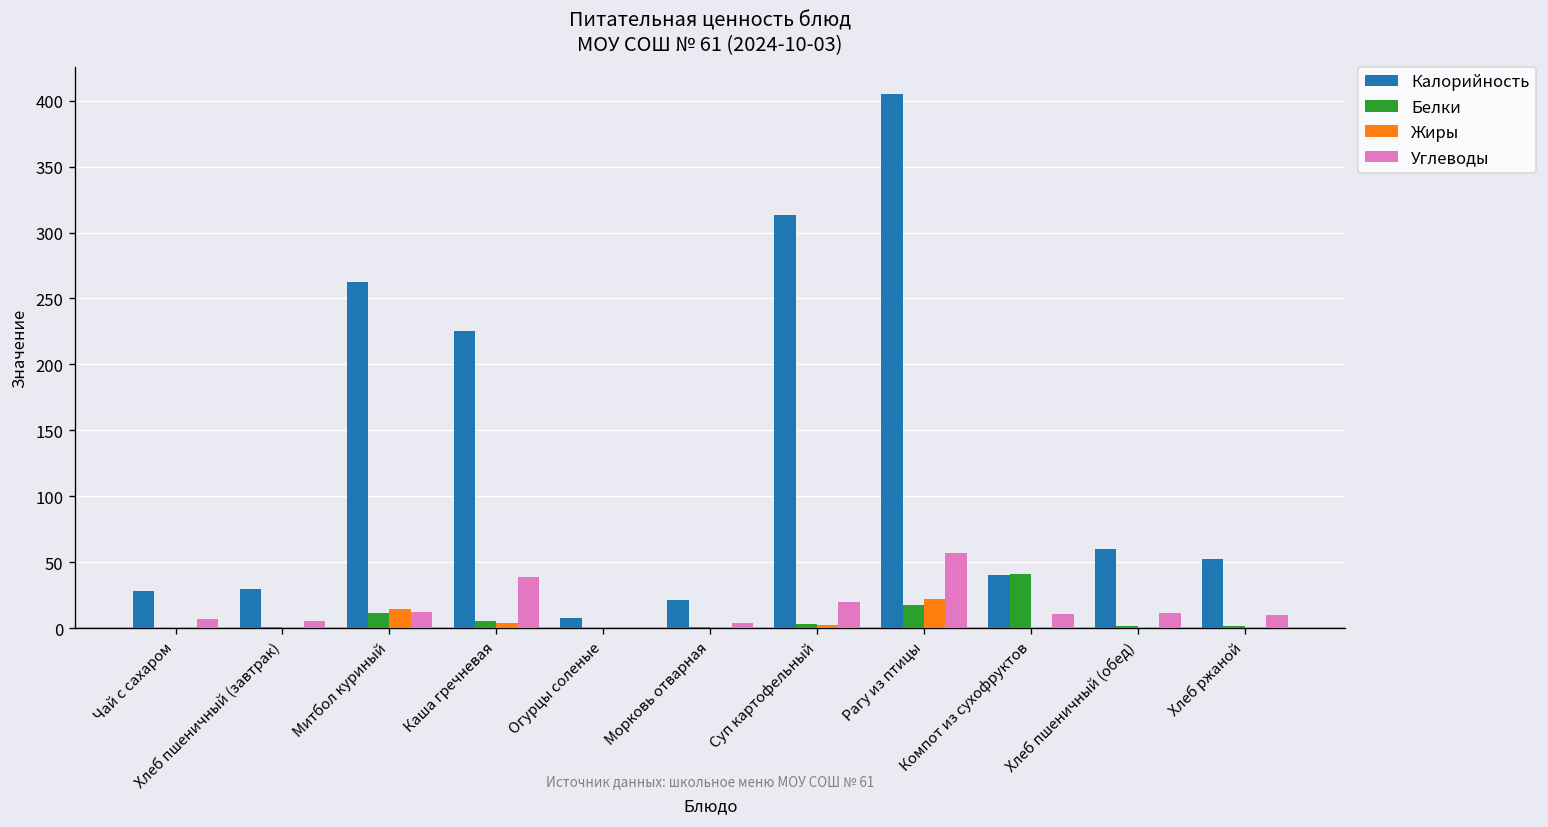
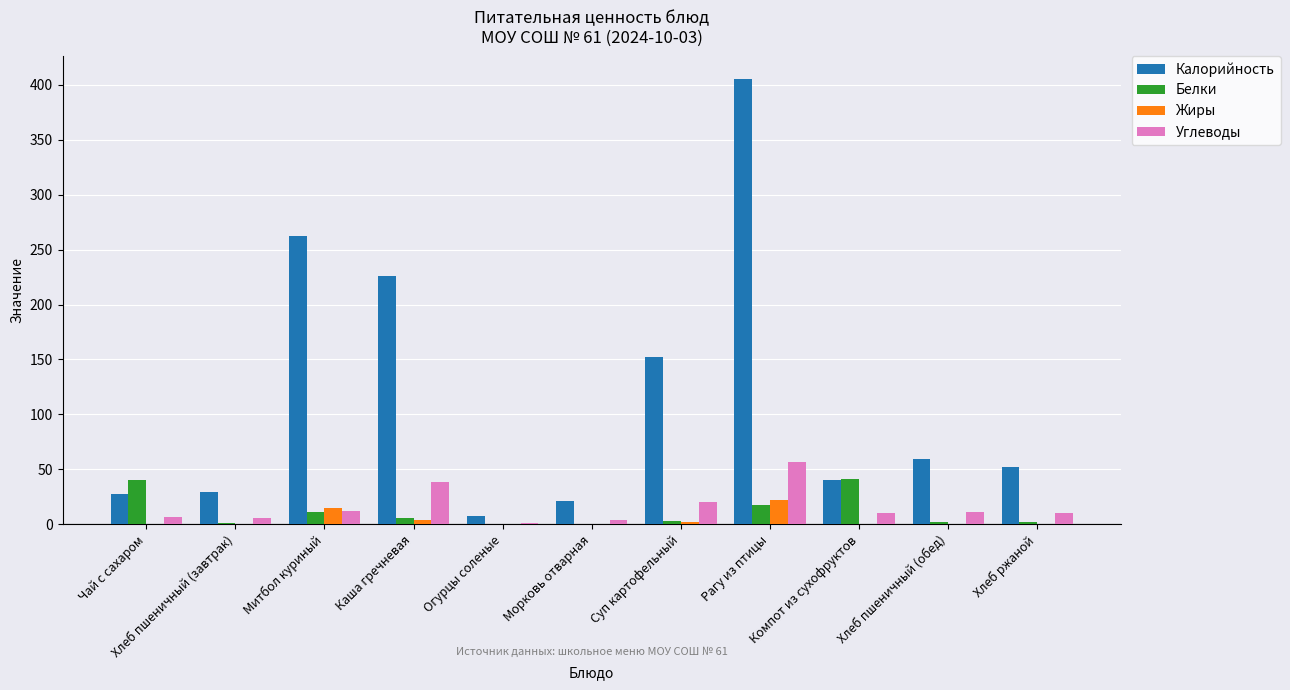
  {
    "Калорийность": {
      "Чай с сахаром": 28,
      "Хлеб пшеничный (завтрак)": 30,
      "Митбол куриный": 263,
      "Каша гречневая": 226,
      "Огурцы соленые": 8,
      "Морковь отварная": 21,
-     "Суп картофельный": 313,
+     "Суп картофельный": 152,
      "Рагу из птицы": 405,
      "Компот из сухофруктов": 40,
      "Хлеб пшеничный (обед)": 60,
      "Хлеб ржаной": 52
    },
    "Белки": {
-     "Чай с сахаром": 0,
+     "Чай с сахаром": 41,
      "Митбол куриный": 11,
      "Каша гречневая": 6,
      "Суп картофельный": 3,
      "Рагу из птицы": 18,
      "Компот из сухофруктов": 41
    },
    "Жиры": {
      "Митбол куриный": 15,
      "Каша гречневая": 4,
      "Суп картофельный": 3,
      "Рагу из птицы": 22,
      "Компот из сухофруктов": 0
    },
    "Углеводы": {
      "Чай с сахаром": 7,
      "Хлеб пшеничный (завтрак)": 6,
      "Митбол куриный": 12,
      "Каша гречневая": 39,
      "Морковь отварная": 4,
      "Суп картофельный": 20,
      "Рагу из птицы": 57,
      "Компот из сухофруктов": 11,
      "Хлеб пшеничный (обед)": 11,
      "Хлеб ржаной": 10
    }
  }
